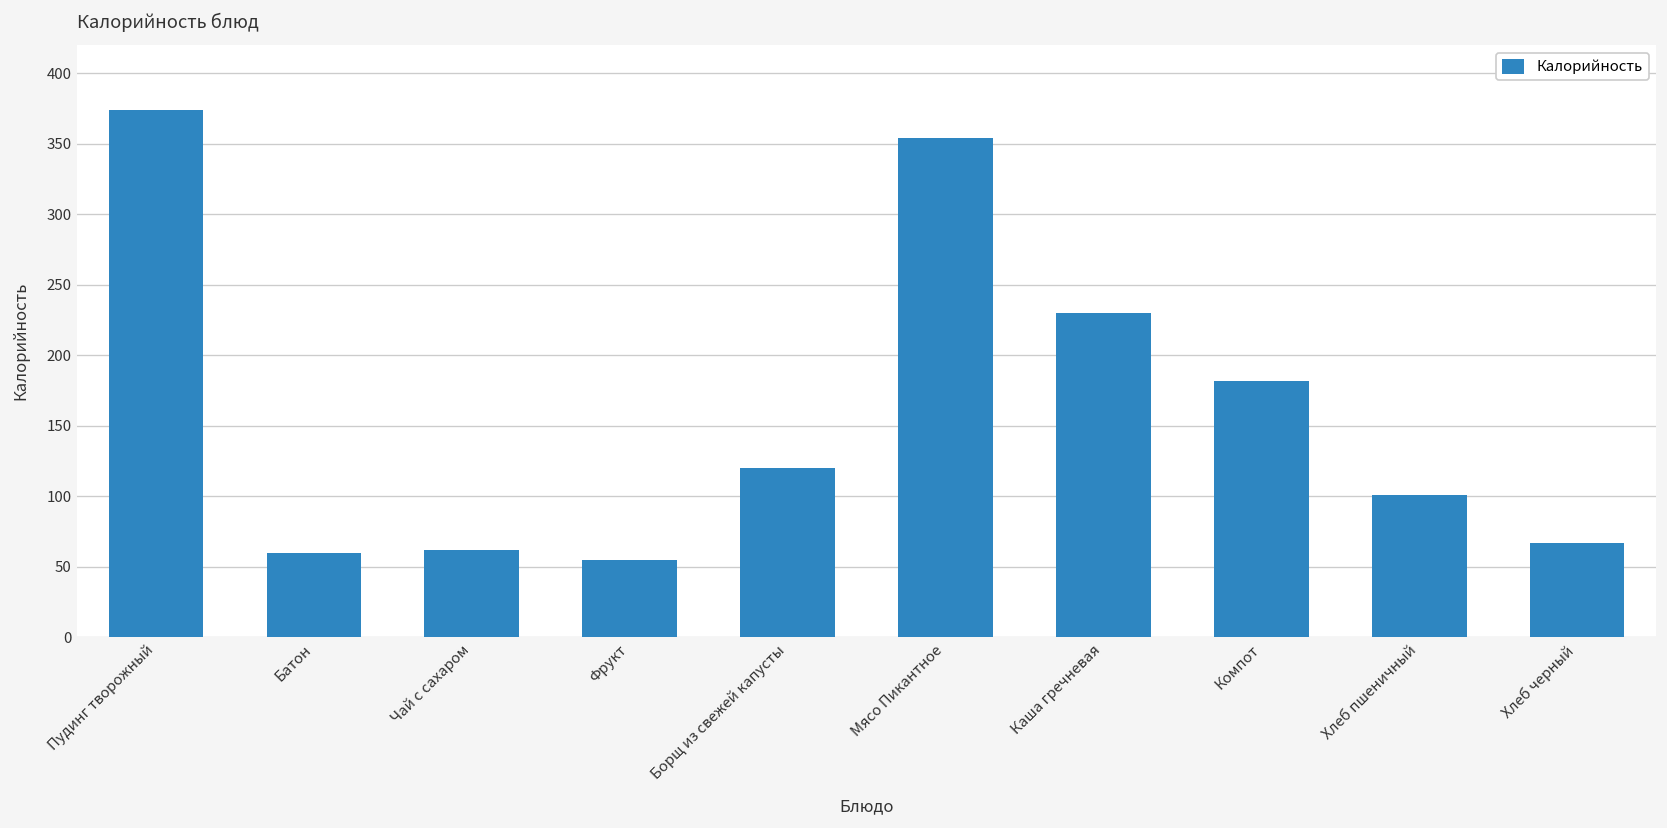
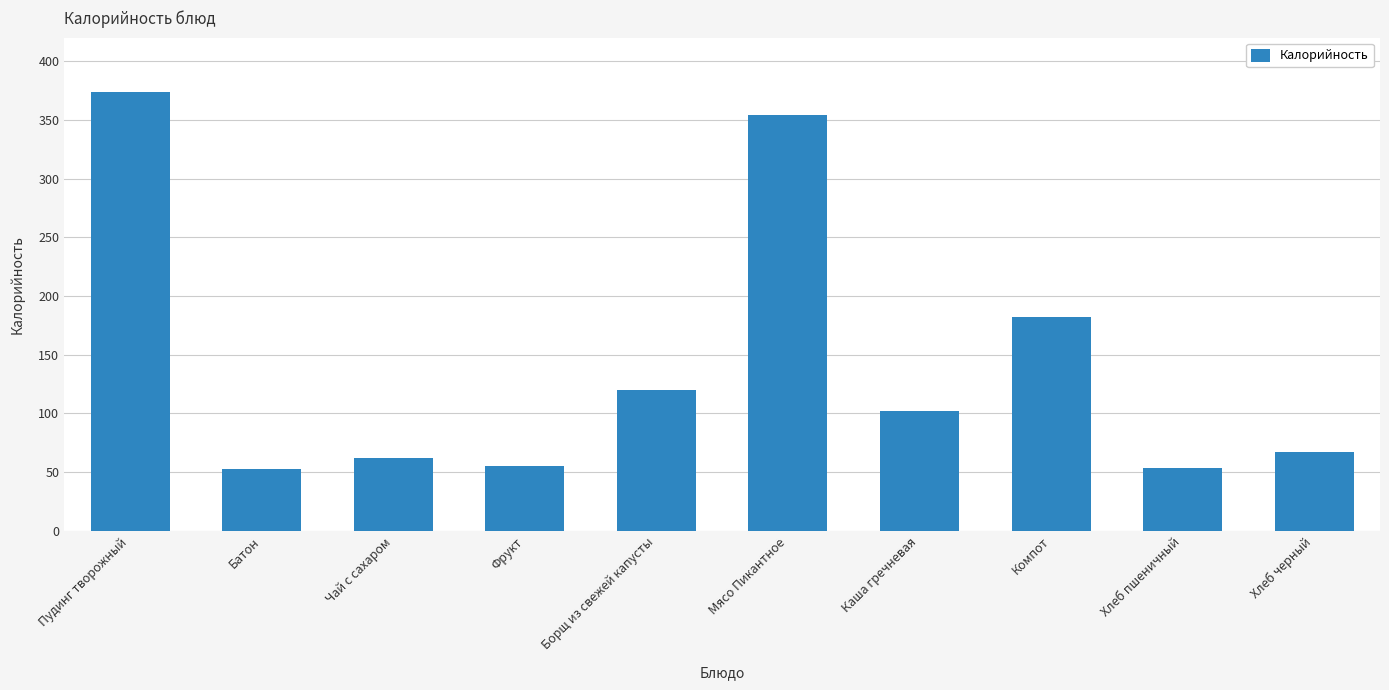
  {
    "Пудинг творожный": 374,
-   "Батон": 60,
+   "Батон": 53,
    "Чай с сахаром": 62,
    "Фрукт": 55,
    "Борщ из свежей капусты": 120,
    "Мясо Пикантное": 354,
-   "Каша гречневая": 230,
+   "Каша гречневая": 102,
    "Компот": 182,
-   "Хлеб пшеничный": 101,
+   "Хлеб пшеничный": 54,
    "Хлеб черный": 67
  }
